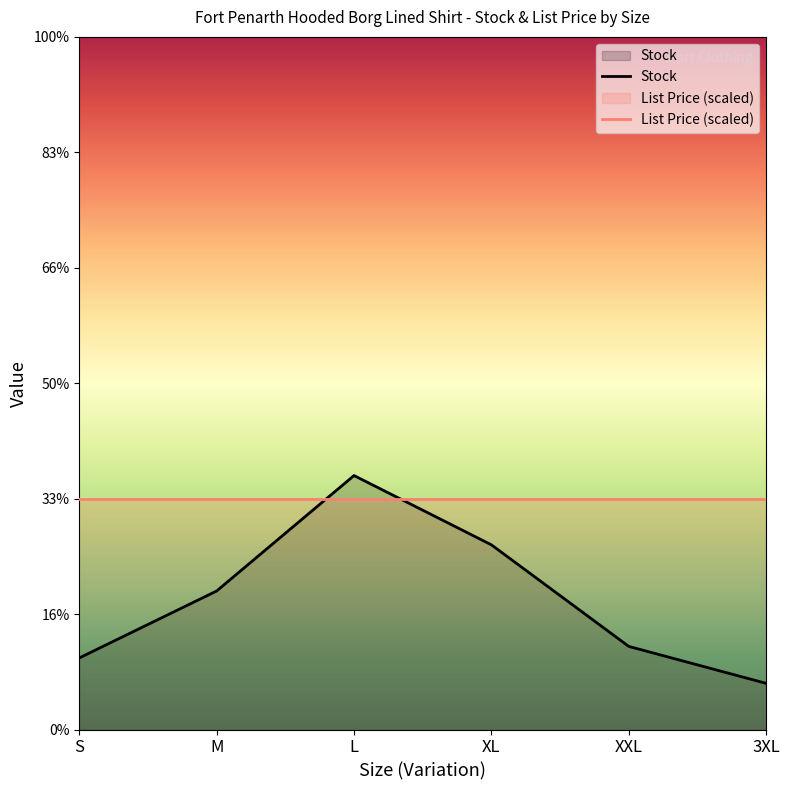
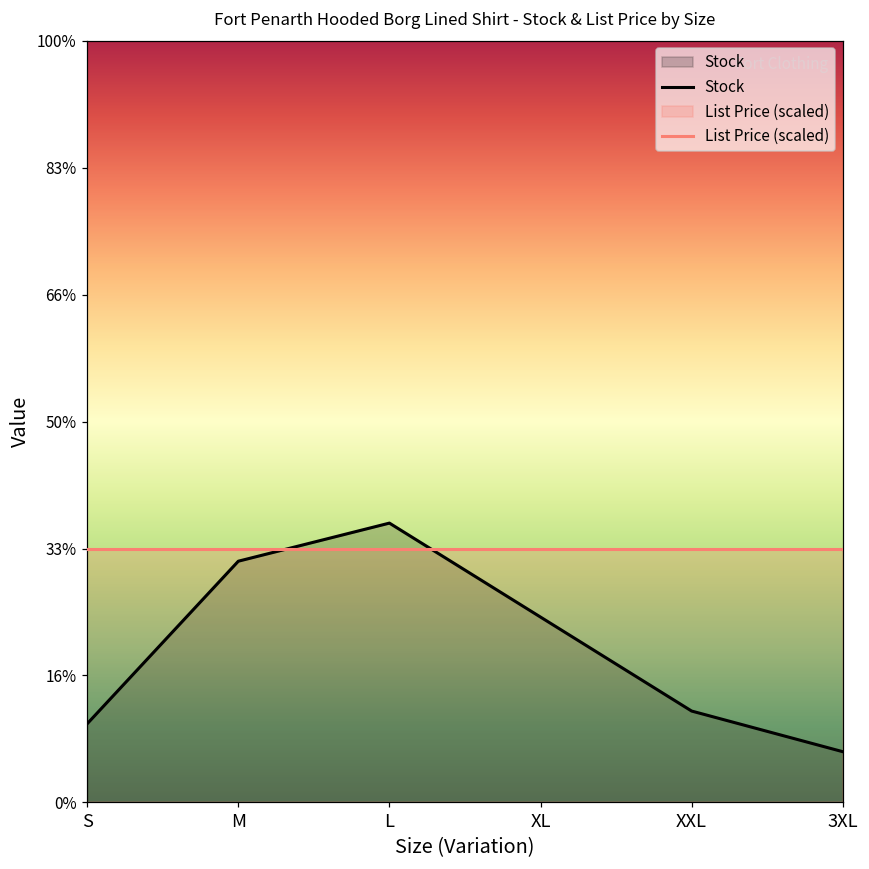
  {
    "Stock": {
      "S": "10%",
-     "M": "20%",
+     "M": "32%",
      "L": "37%",
-     "XL": "27%",
+     "XL": "24%",
      "XXL": "12%",
      "3XL": "7%"
    },
    "List Price (scaled)": {
      "S": "33%",
      "M": "33%",
      "L": "33%",
      "XL": "33%",
      "XXL": "33%",
      "3XL": "33%"
    }
  }
